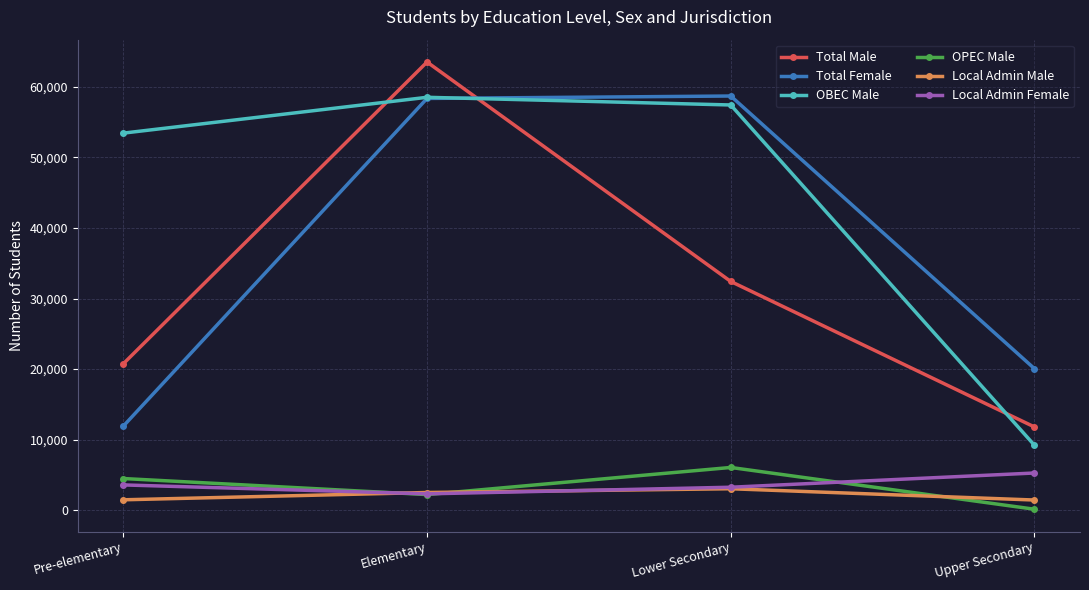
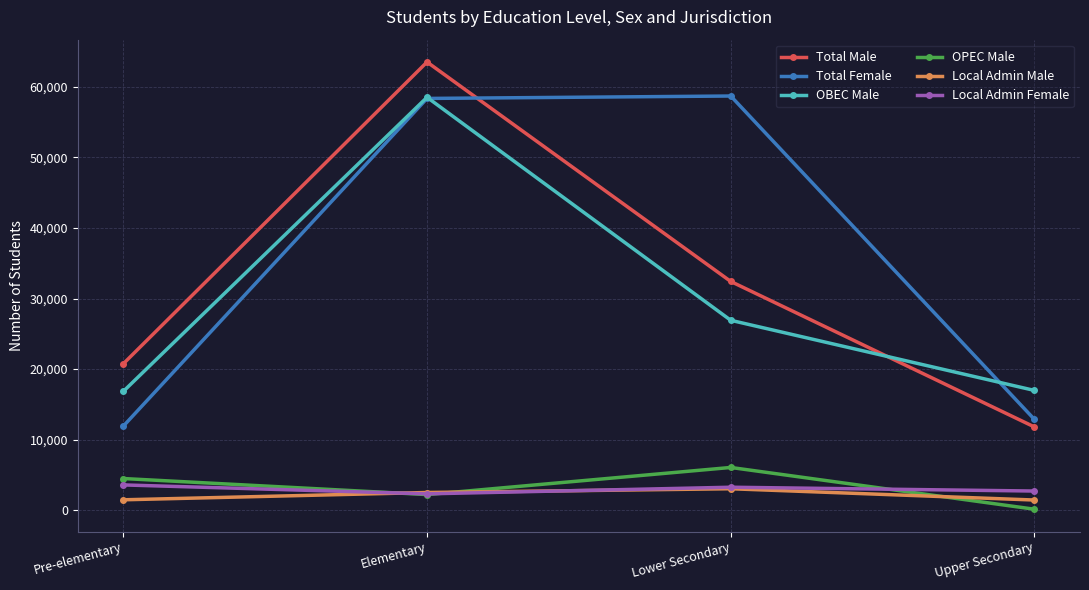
  {
    "Total Female": {
      "Pre-elementary": "12,000",
      "Lower Secondary": "59,000",
-     "Upper Secondary": "20,000"
+     "Upper Secondary": "13,000"
    },
    "OBEC Male": {
-     "Pre-elementary": "53,000",
-     "Lower Secondary": "57,000",
-     "Upper Secondary": "9,000"
+     "Pre-elementary": "17,000",
+     "Lower Secondary": "27,000",
+     "Upper Secondary": "17,000"
    },
    "OPEC Male": {
      "Pre-elementary": "4,000",
      "Lower Secondary": "6,000",
      "Upper Secondary": "0"
    },
    "Local Admin Female": {
      "Pre-elementary": "4,000",
-     "Upper Secondary": "5,000"
+     "Upper Secondary": "3,000"
    }
  }
